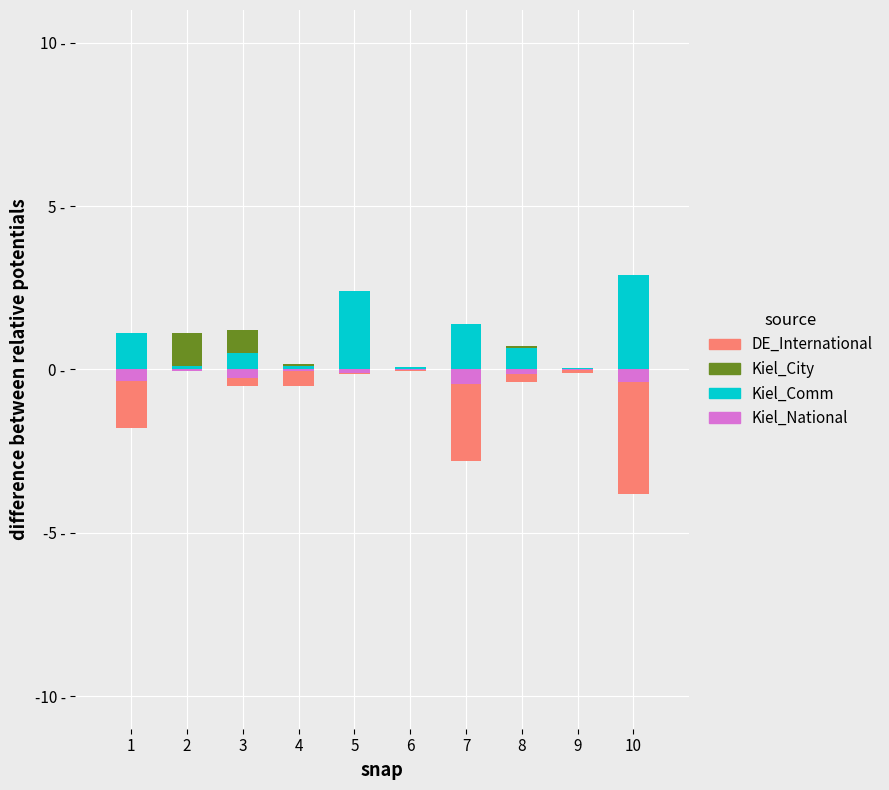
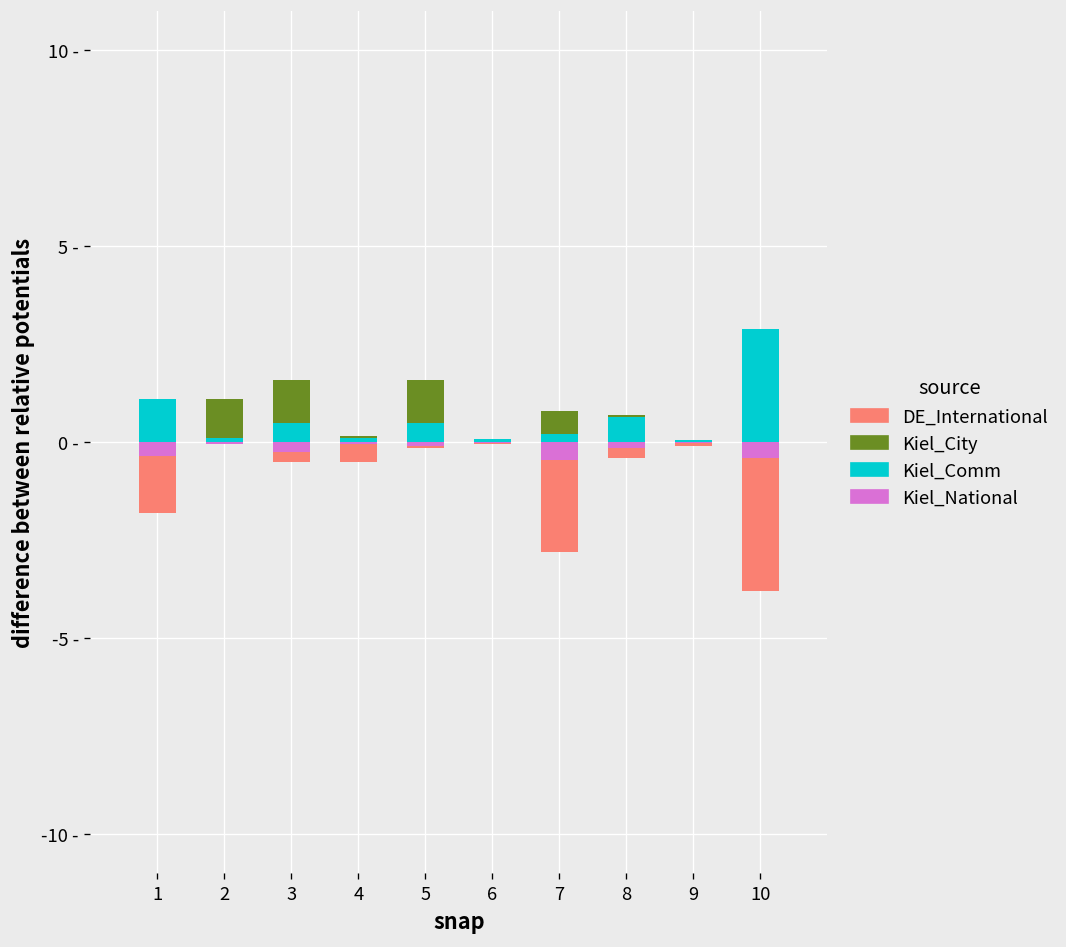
  {
    "Kiel_City": {
      "2": "1.1 -",
-     "3": "1.2 -",
+     "3": "1.6 -",
      "4": "0.2 -",
      "8": "0.7 -"
    },
    "Kiel_Comm": {
      "1": "1.1 -",
      "4": "0.1 -",
-     "5": "2.4 -",
+     "5": "0.5 -",
      "6": "0.1 -",
-     "7": "1.4 -",
+     "7": "0.2 -",
      "8": "0.7 -",
      "10": "2.9 -"
    }
  }
